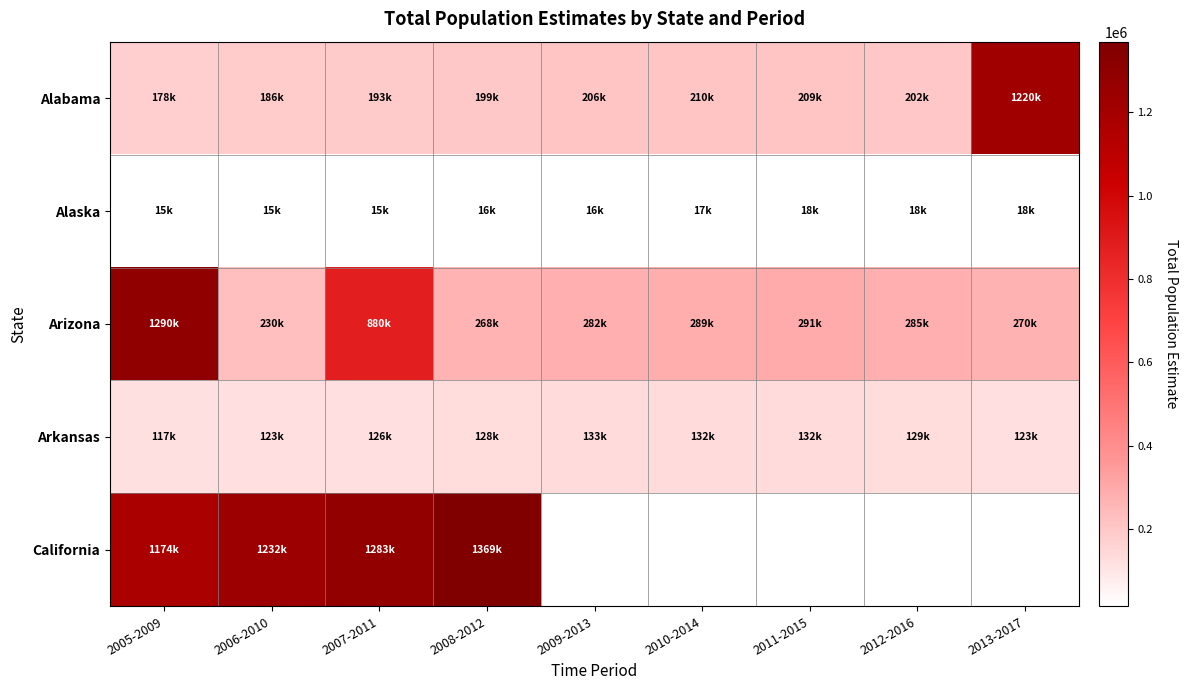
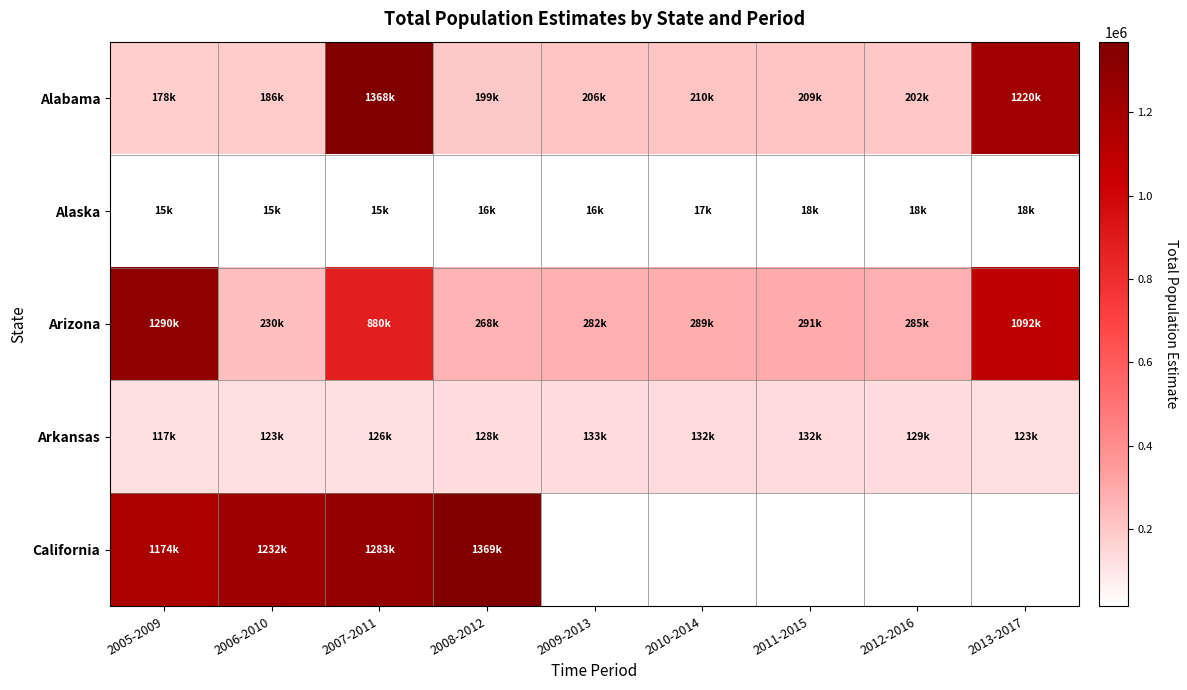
  {
    "Alabama": {
      "2005-2009": "178k",
      "2006-2010": "186k",
-     "2007-2011": "193k",
+     "2007-2011": "1368k",
      "2008-2012": "199k",
      "2009-2013": "206k",
      "2010-2014": "210k",
      "2011-2015": "209k",
      "2012-2016": "202k",
      "2013-2017": "1220k"
    },
    "Alaska": {
      "2005-2009": "15k",
      "2006-2010": "15k",
      "2007-2011": "15k",
      "2008-2012": "16k",
      "2009-2013": "16k",
      "2010-2014": "17k",
      "2011-2015": "18k",
      "2012-2016": "18k",
      "2013-2017": "18k"
    },
    "Arizona": {
      "2005-2009": "1290k",
      "2006-2010": "230k",
      "2007-2011": "880k",
      "2008-2012": "268k",
      "2009-2013": "282k",
      "2010-2014": "289k",
      "2011-2015": "291k",
      "2012-2016": "285k",
-     "2013-2017": "270k"
+     "2013-2017": "1092k"
    },
    "Arkansas": {
      "2005-2009": "117k",
      "2006-2010": "123k",
      "2007-2011": "126k",
      "2008-2012": "128k",
      "2009-2013": "133k",
      "2010-2014": "132k",
      "2011-2015": "132k",
      "2012-2016": "129k",
      "2013-2017": "123k"
    },
    "California": {
      "2005-2009": "1174k",
      "2006-2010": "1232k",
      "2007-2011": "1283k",
      "2008-2012": "1369k"
    }
  }
